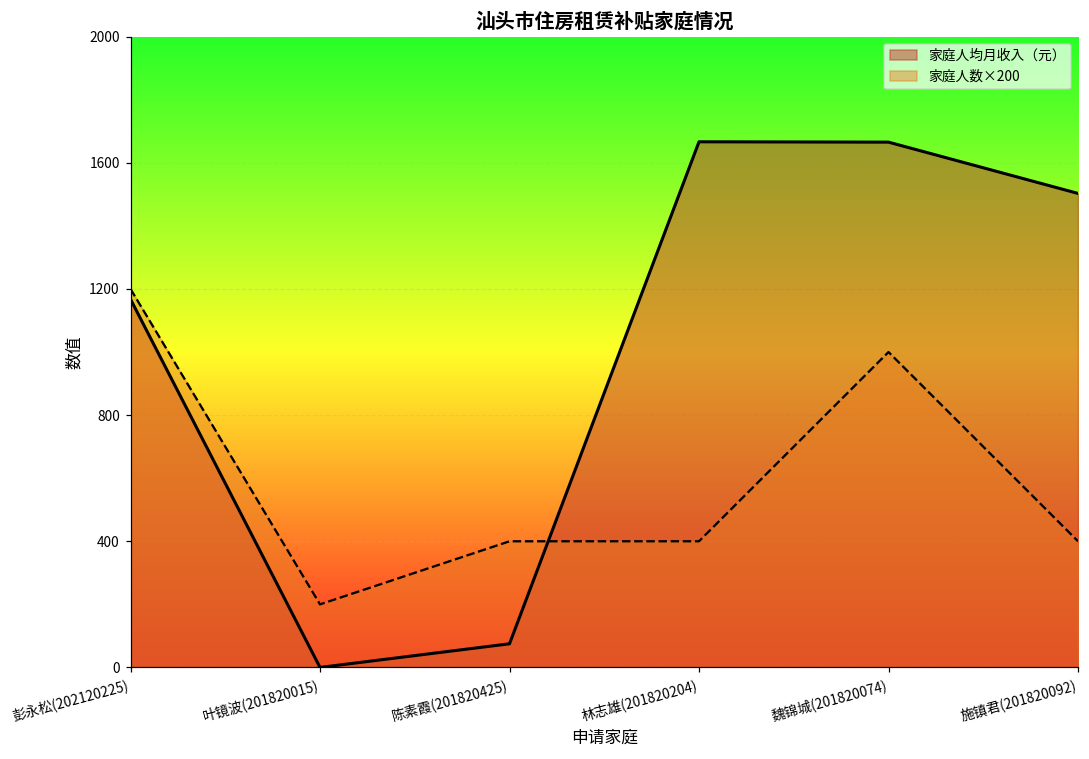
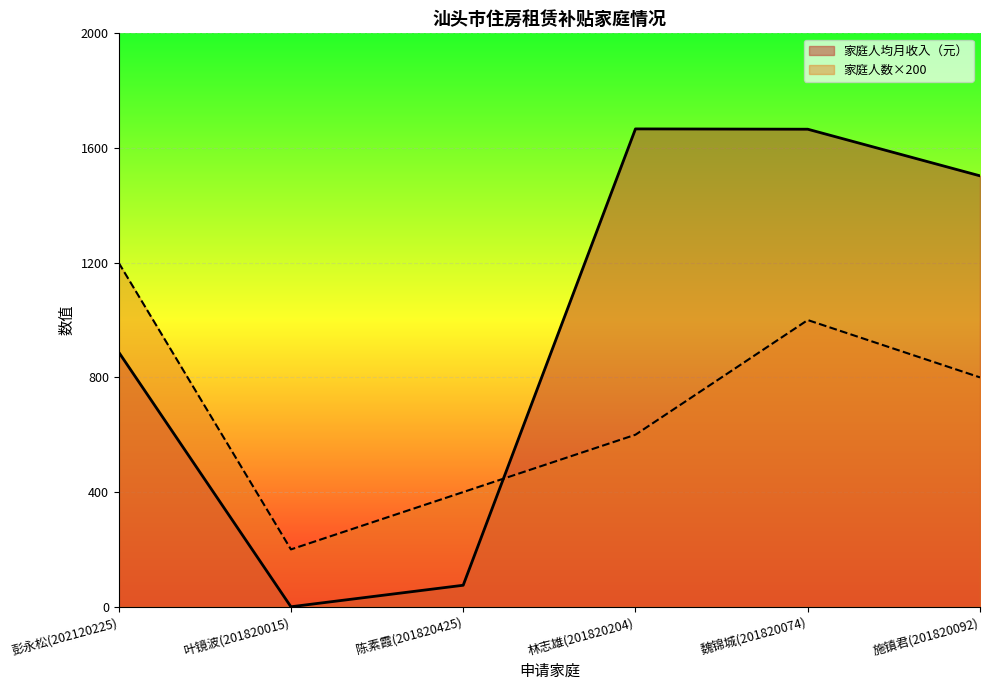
  {
    "家庭人均月收入（元）": {
-     "彭永松(202120225)": 1170,
+     "彭永松(202120225)": 890,
      "叶镜波(201820015)": 0,
      "陈素霞(201820425)": 80,
      "林志雄(201820204)": 1670,
      "魏锦城(201820074)": 1670,
      "施镇君(201820092)": 1500
    },
    "家庭人数×200": {
      "彭永松(202120225)": 1200,
      "叶镜波(201820015)": 200,
      "陈素霞(201820425)": 400,
-     "林志雄(201820204)": 400,
+     "林志雄(201820204)": 600,
      "魏锦城(201820074)": 1000,
-     "施镇君(201820092)": 400
+     "施镇君(201820092)": 800
    }
  }
